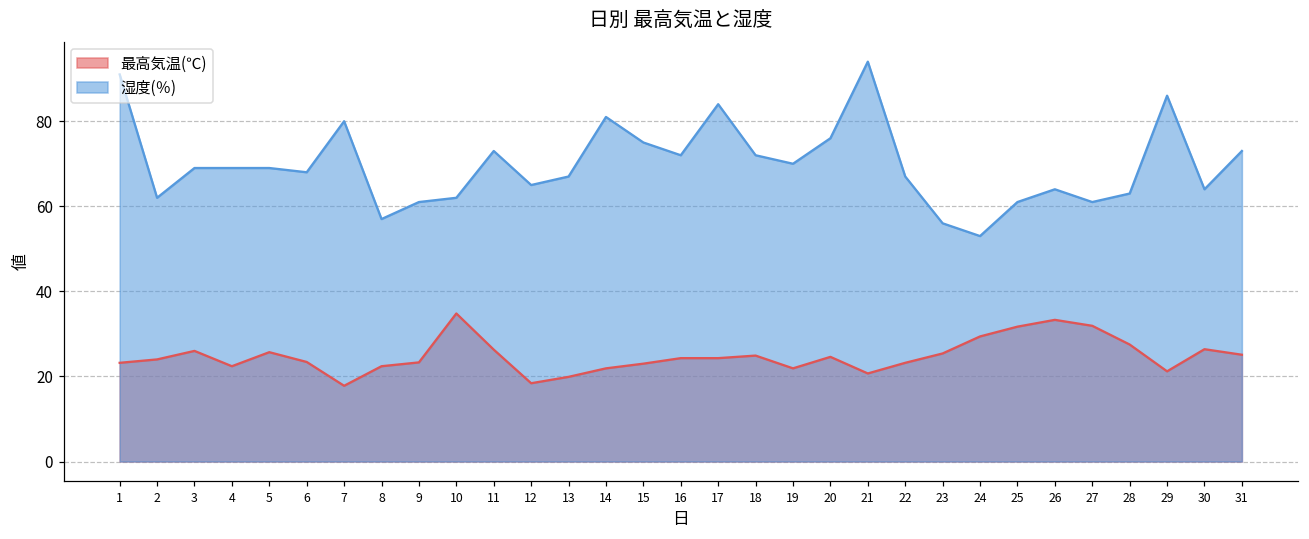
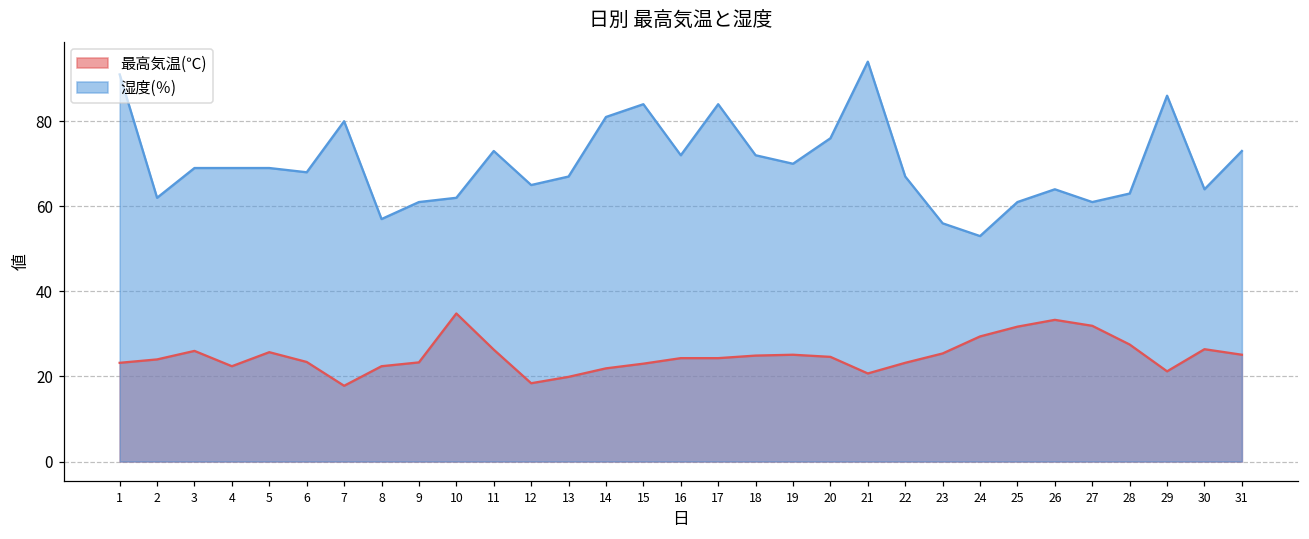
  {
    "最高気温(℃)": {
      "1": 23,
      "2": 24,
      "3": 26,
      "4": 22,
      "5": 26,
      "6": 23,
      "7": 18,
      "8": 22,
      "9": 23,
      "10": 35,
      "11": 26,
      "12": 18,
      "13": 20,
      "14": 22,
      "15": 23,
      "16": 24,
      "17": 24,
      "18": 25,
-     "19": 22,
+     "19": 25,
      "20": 25,
      "21": 21,
      "22": 23,
      "23": 25,
      "24": 29,
      "25": 32,
      "26": 33,
      "27": 32,
      "28": 28,
      "29": 21,
      "30": 26,
      "31": 25
    },
    "湿度(％)": {
      "2": 62,
      "3": 69,
      "4": 69,
      "5": 69,
      "6": 68,
      "7": 80,
      "8": 57,
      "9": 61,
      "10": 62,
      "11": 73,
      "12": 65,
      "13": 67,
      "14": 81,
-     "15": 75,
+     "15": 84,
      "16": 72,
      "17": 84,
      "18": 72,
      "19": 70,
      "20": 76,
      "21": 94,
      "22": 67,
      "23": 56,
      "24": 53,
      "25": 61,
      "26": 64,
      "27": 61,
      "28": 63,
      "29": 86,
      "30": 64,
      "31": 73
    }
  }
